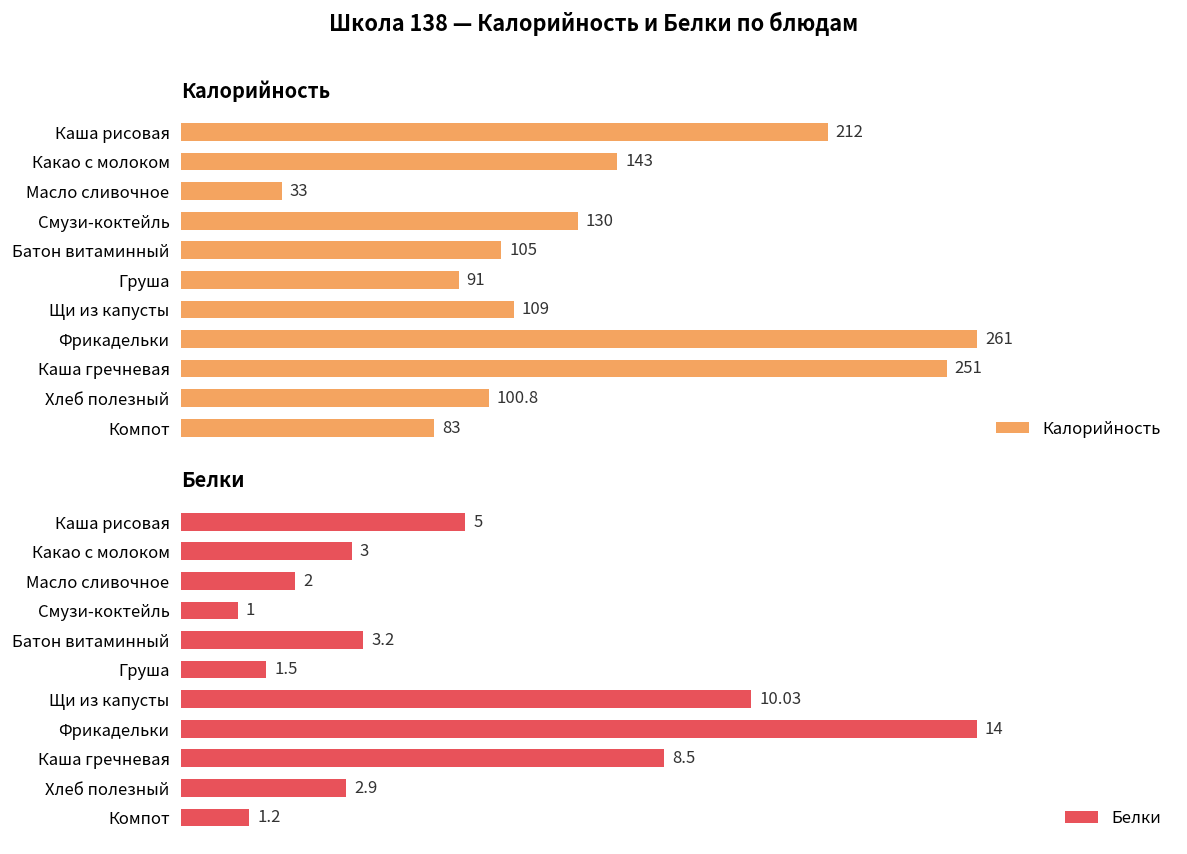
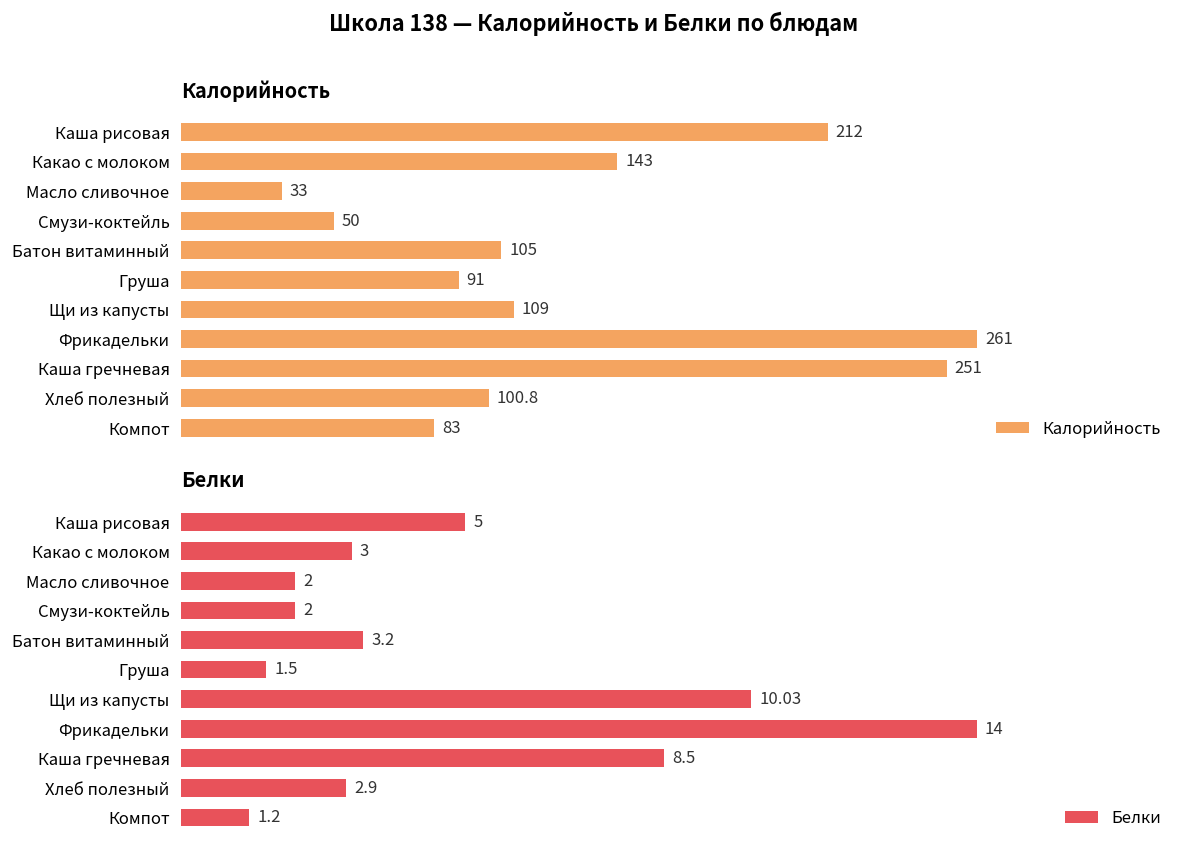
  {
    "Калорийность": {
      "Каша рисовая": 212,
      "Какао с молоком": 143,
      "Масло сливочное": 33,
-     "Смузи-коктейль": 130,
+     "Смузи-коктейль": 50,
      "Батон витаминный": 105,
      "Груша": 91,
      "Щи из капусты": 109,
      "Фрикадельки": 261,
      "Каша гречневая": 251,
      "Хлеб полезный": 100.8,
      "Компот": 83
    },
    "Белки": {
      "Каша рисовая": 5,
      "Какао с молоком": 3,
      "Масло сливочное": 2,
-     "Смузи-коктейль": 1,
+     "Смузи-коктейль": 2,
      "Батон витаминный": 3.2,
      "Груша": 1.5,
      "Щи из капусты": 10.03,
      "Фрикадельки": 14,
      "Каша гречневая": 8.5,
      "Хлеб полезный": 2.9,
      "Компот": 1.2
    }
  }
